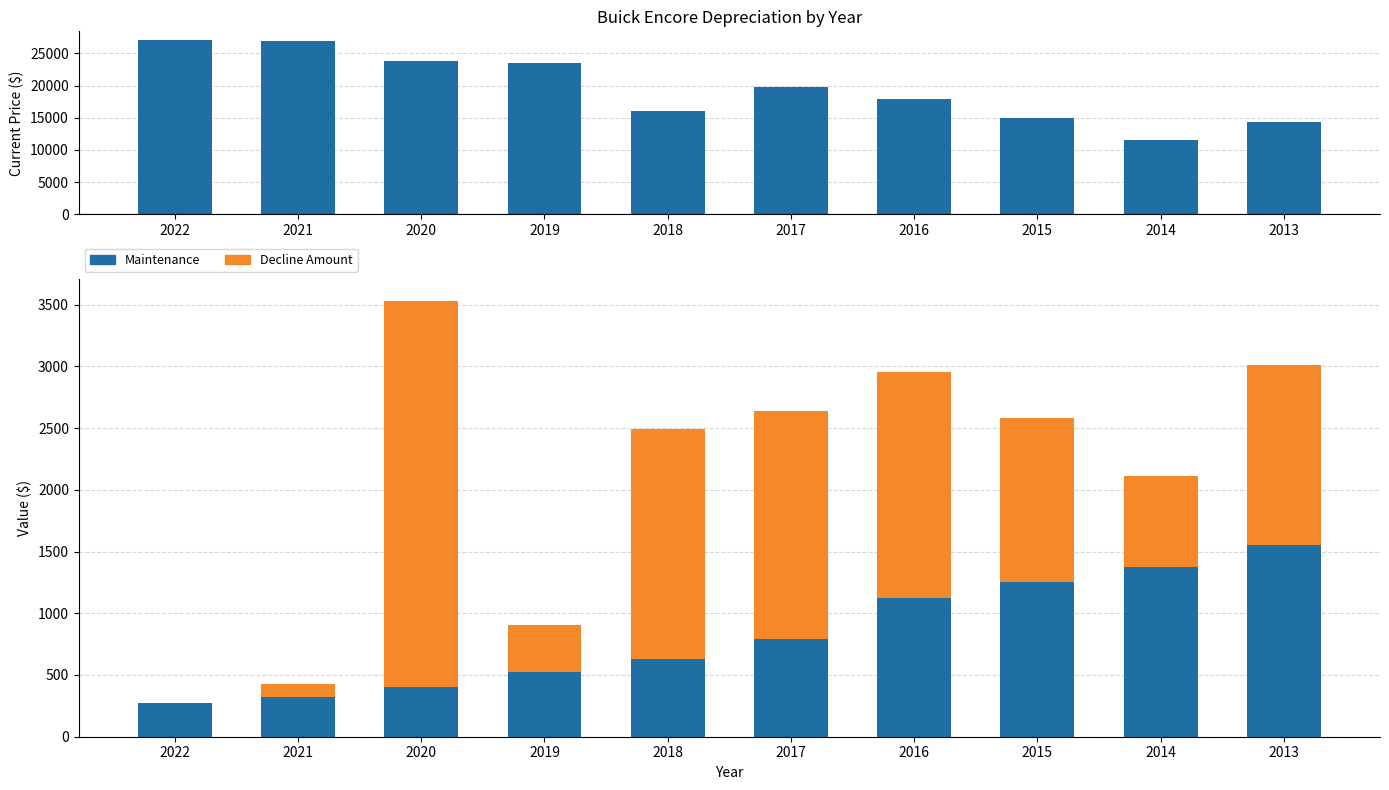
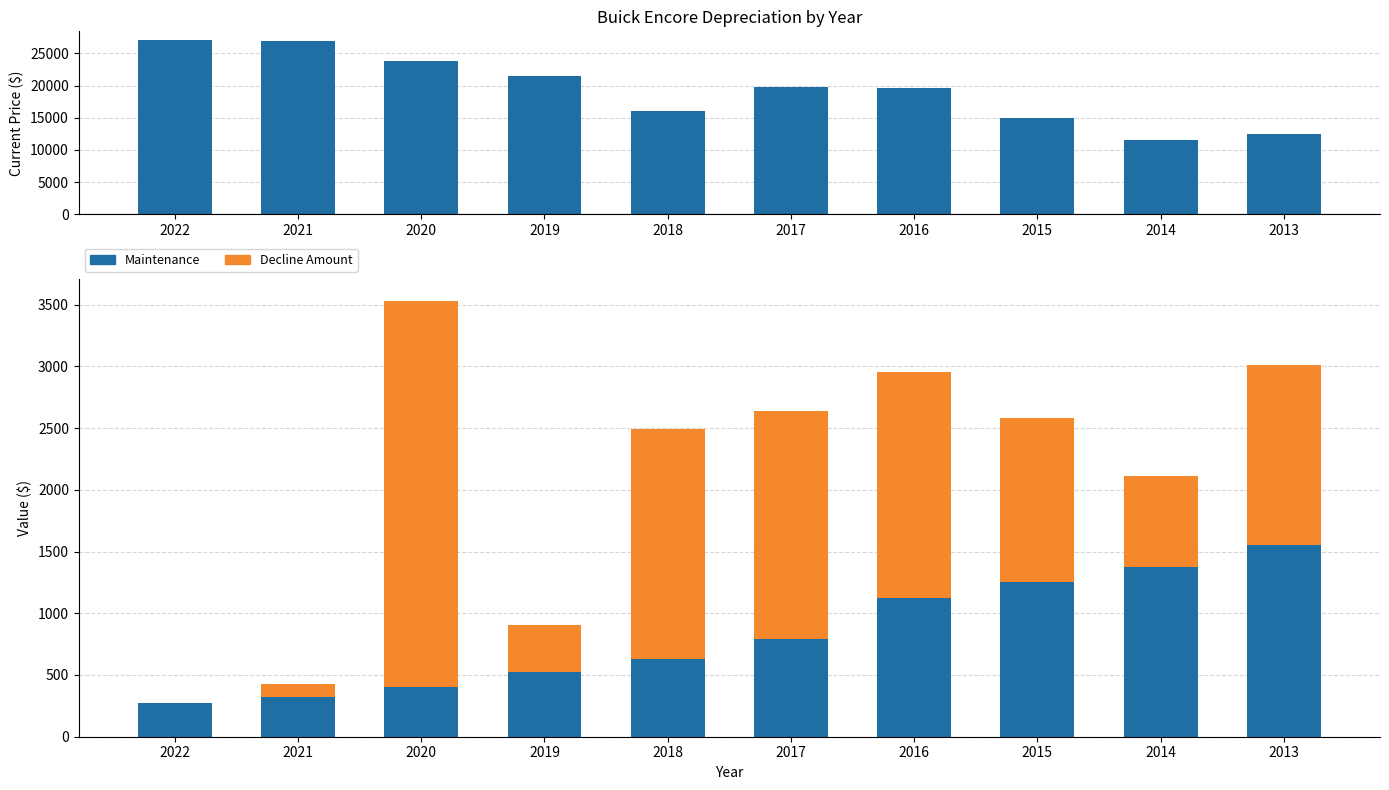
  {
    "Buick Encore Depreciation by Year": {
      "2022": 27000,
      "2021": 27000,
      "2020": 24000,
-     "2019": 23000,
+     "2019": 21000,
      "2018": 16000,
      "2017": 20000,
-     "2016": 18000,
+     "2016": 20000,
      "2015": 15000,
      "2014": 11000,
-     "2013": 14000
+     "2013": 13000
    }
  }
